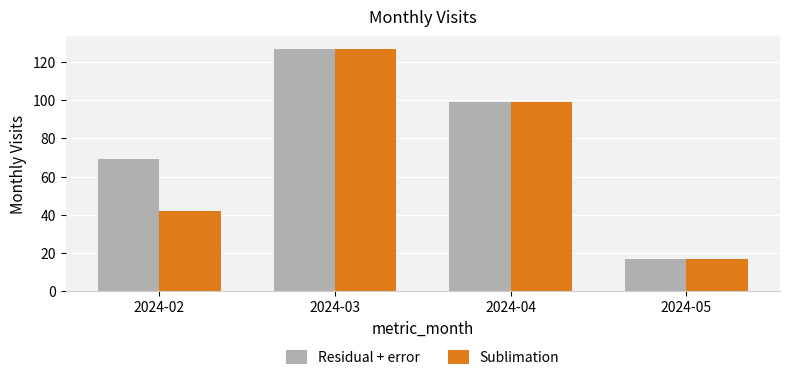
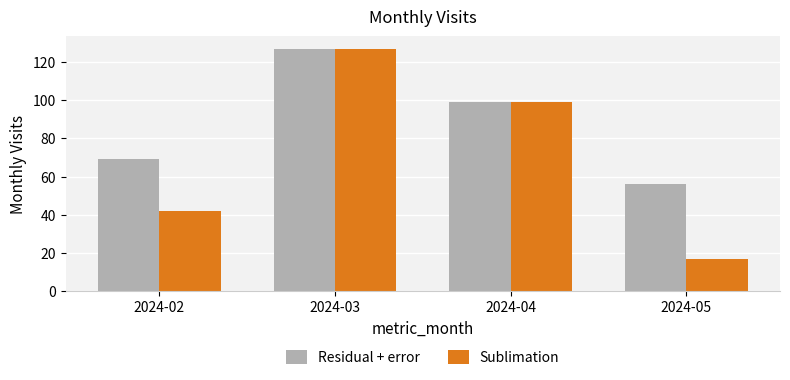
  {
    "Residual + error": {
      "2024-02": 69,
      "2024-03": 127,
      "2024-04": 99,
-     "2024-05": 17
+     "2024-05": 56
    },
    "Sublimation": {
      "2024-02": 42,
      "2024-03": 127,
      "2024-04": 99,
      "2024-05": 17
    }
  }
